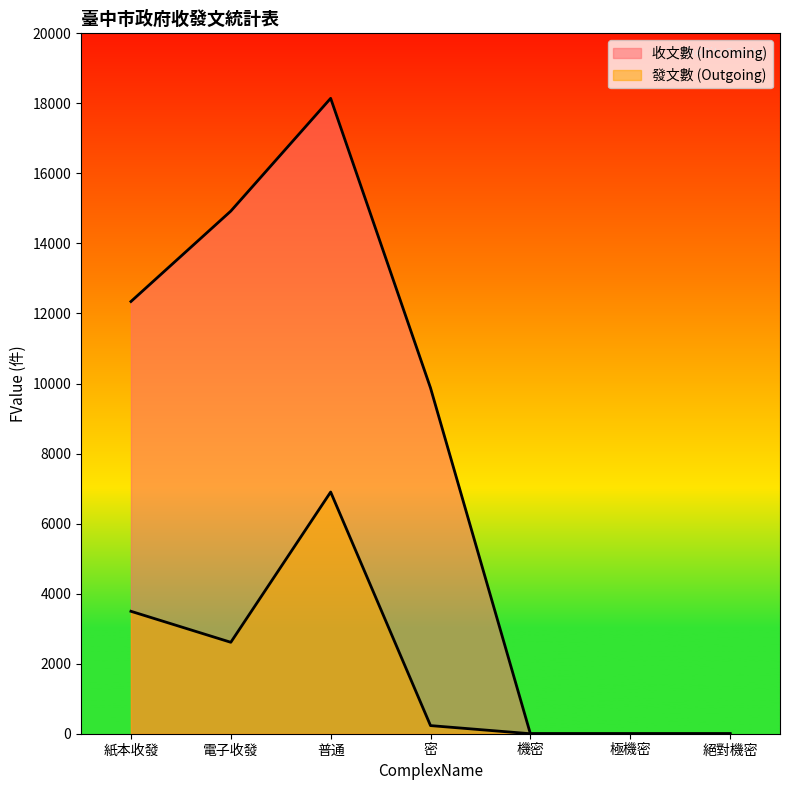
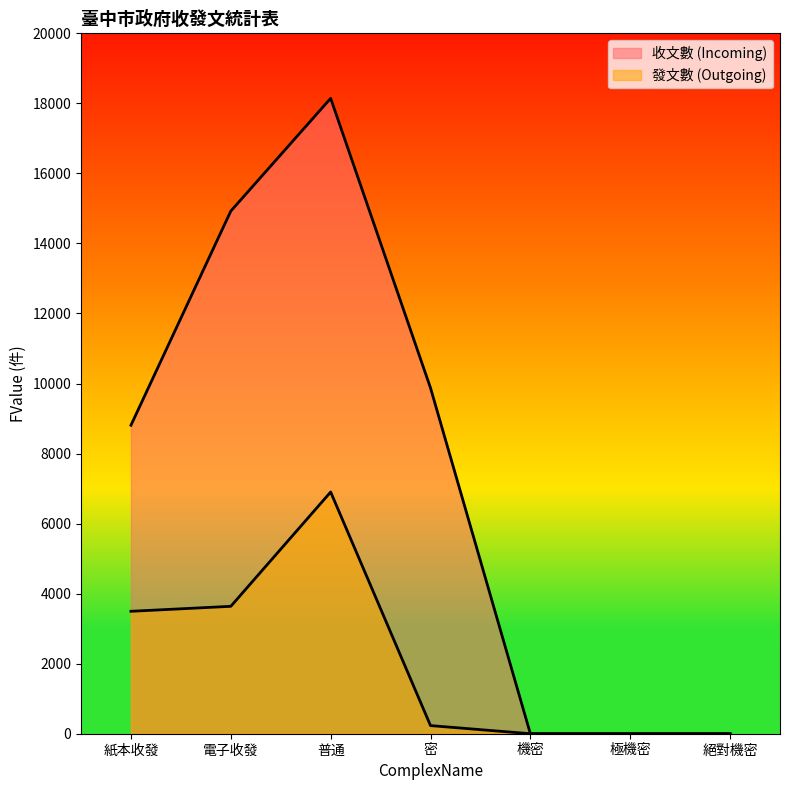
  {
    "收文數 (Incoming)": {
-     "紙本收發": 12300,
+     "紙本收發": 8800,
      "電子收發": 14900,
      "普通": 18100,
      "密": 9900
    },
    "發文數 (Outgoing)": {
      "紙本收發": 3500,
-     "電子收發": 2600,
+     "電子收發": 3600,
      "普通": 6900,
      "密": 200
    }
  }
